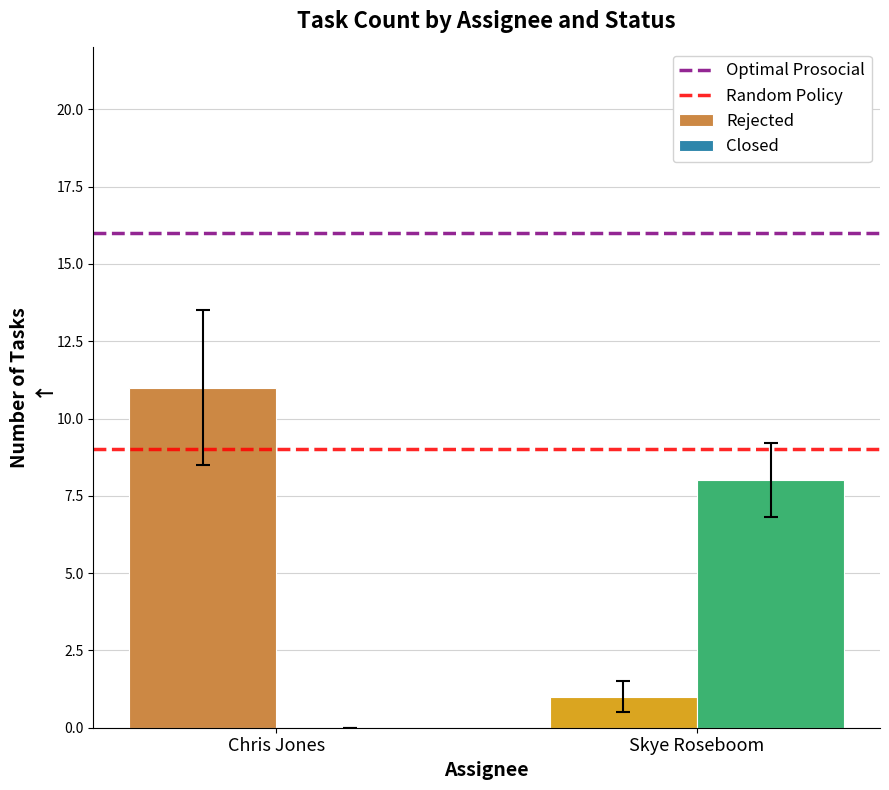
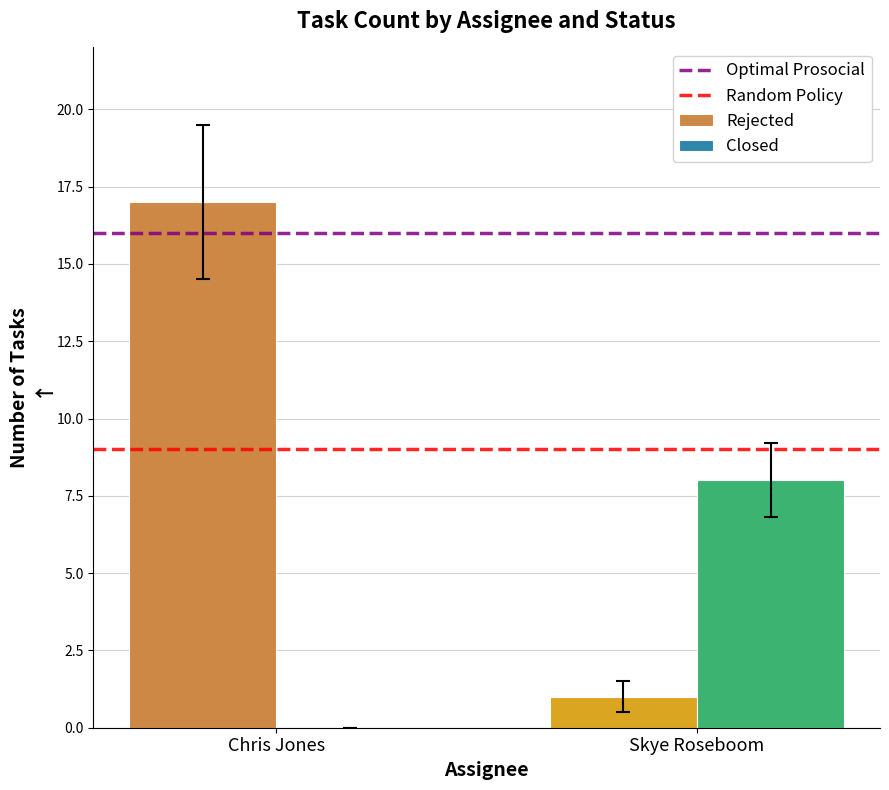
  {
    "Rejected": {
-     "Chris Jones": 11,
+     "Chris Jones": 17,
      "Skye Roseboom": 1
    },
    "Closed": {
      "Chris Jones": 0,
      "Skye Roseboom": 8
    }
  }
